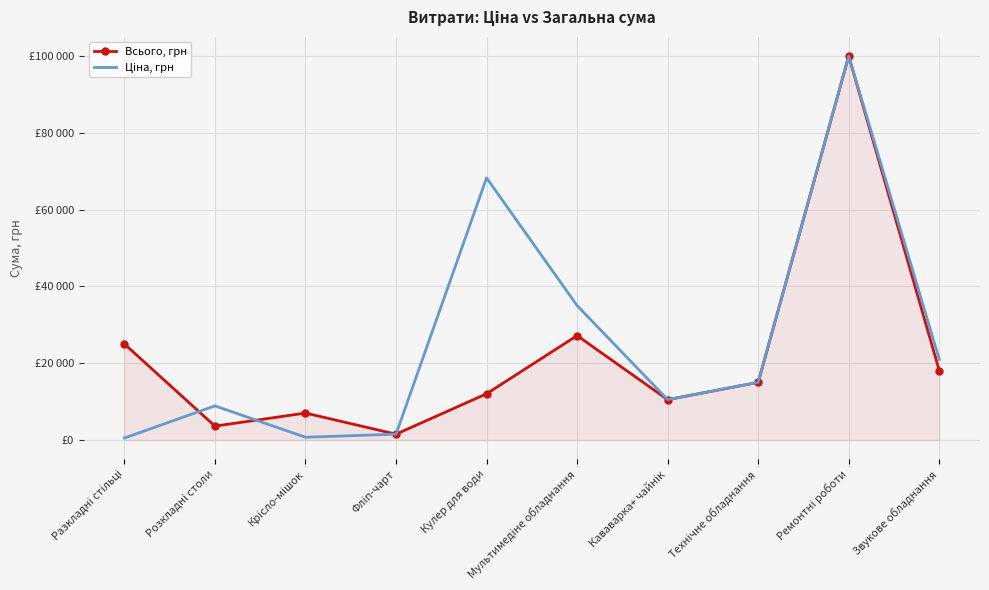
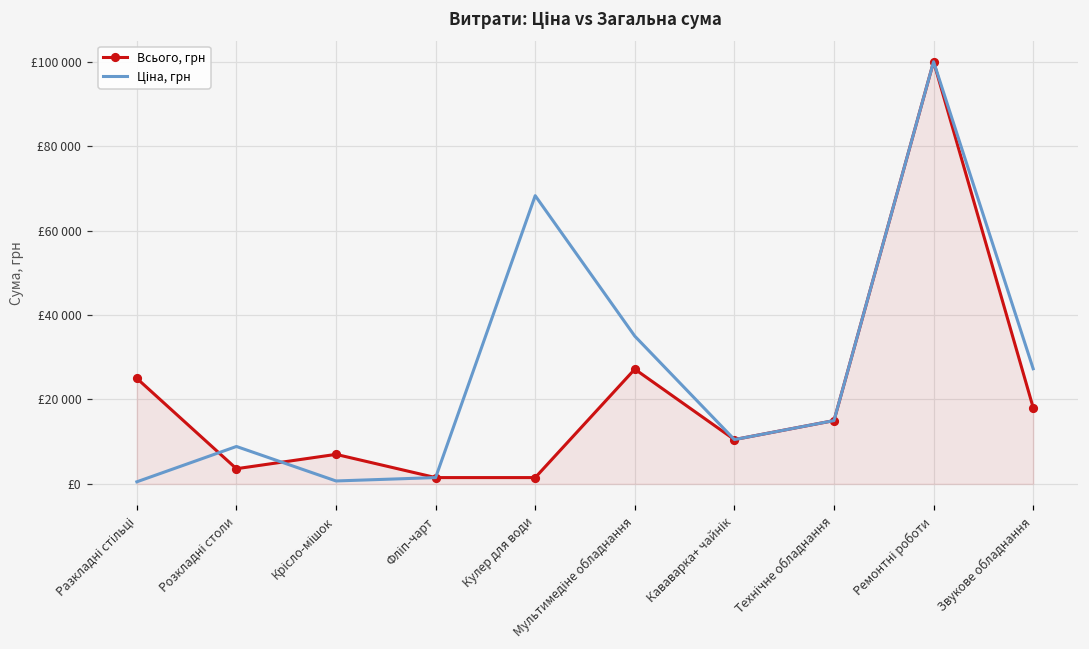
  {
    "Всього, грн": {
      "Разкладні стільці": "£25000",
      "Розкладні столи": "£4000",
      "Крісло-мішок": "£7000",
-     "Кулер для води": "£12000",
+     "Кулер для води": "£2000",
      "Мультимедіне обладнання": "£27000",
      "Звукове обладнання": "£18000"
    },
    "Ціна, грн": {
      "Разкладні стільці": "£1000",
      "Розкладні столи": "£9000",
      "Крісло-мішок": "£1000",
      "Кулер для води": "£68000",
      "Мультимедіне обладнання": "£35000",
-     "Звукове обладнання": "£21000"
+     "Звукове обладнання": "£27000"
    }
  }
